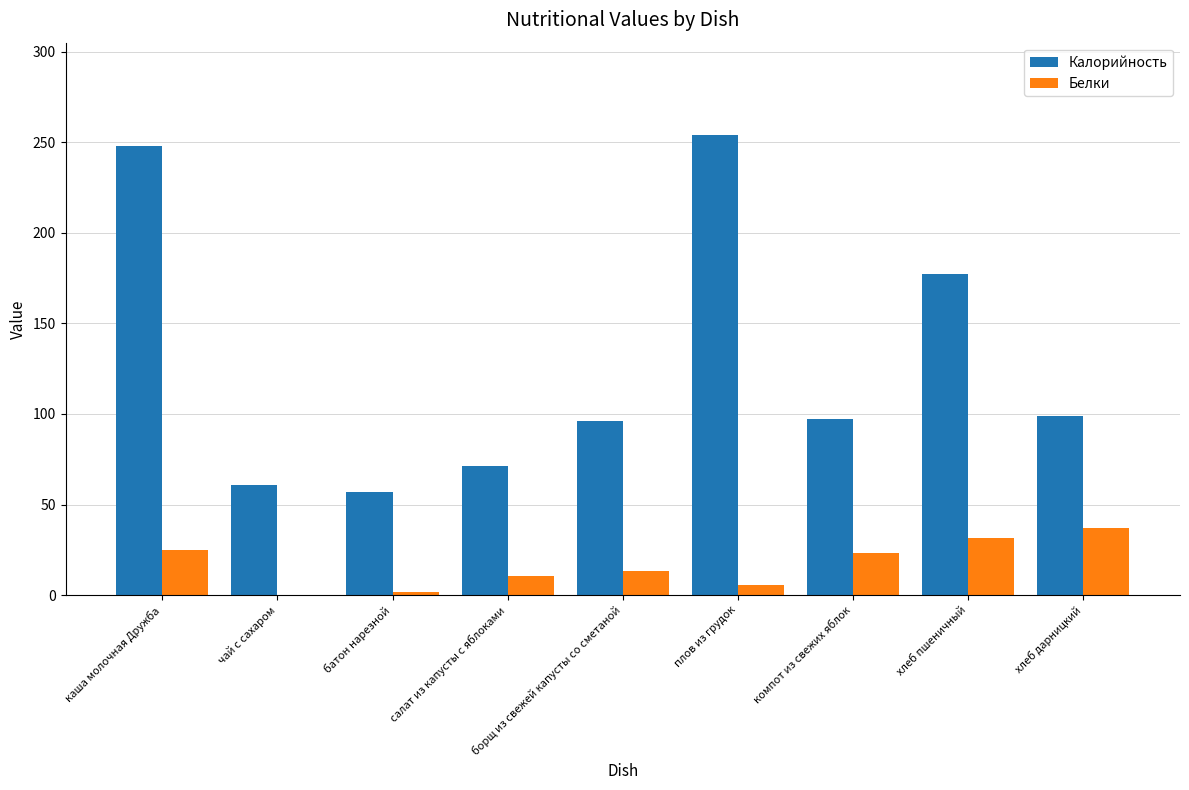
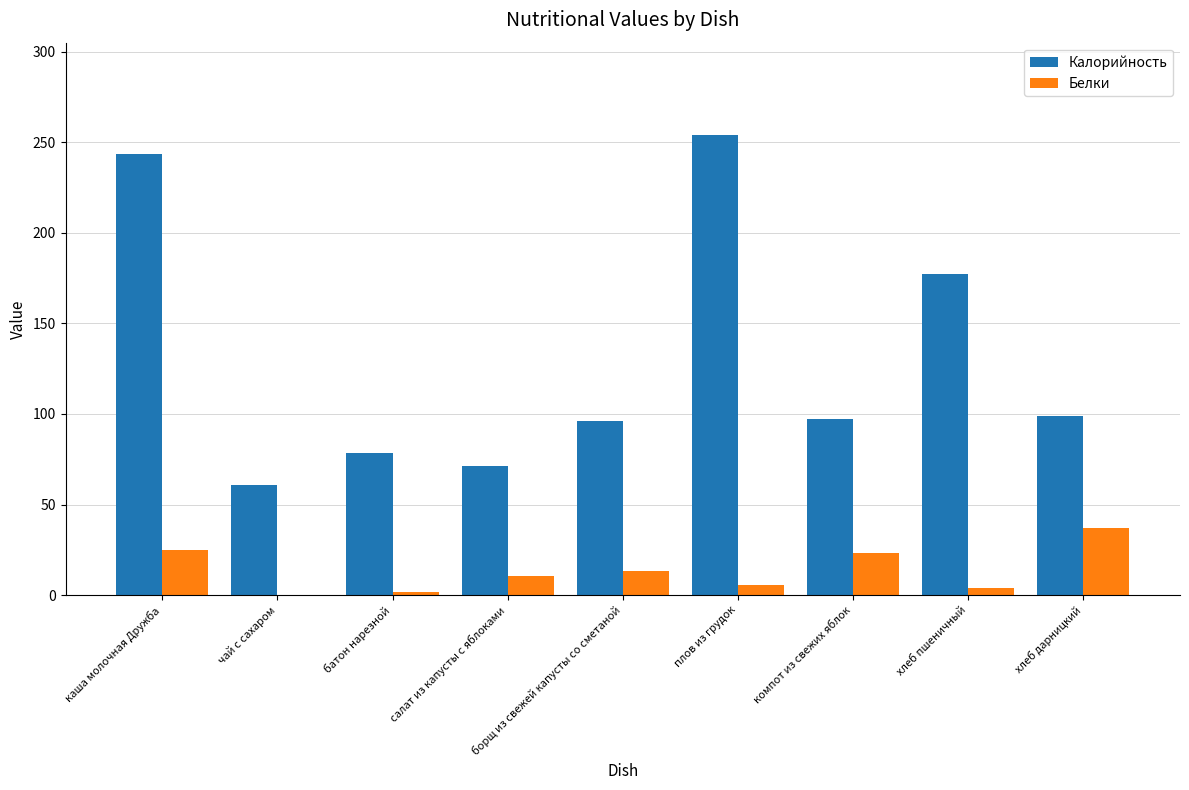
  {
    "Калорийность": {
-     "каша молочная Дружба": 248,
+     "каша молочная Дружба": 243,
      "чай с сахаром": 61,
-     "батон нарезной": 57,
+     "батон нарезной": 79,
      "салат из капусты с яблоками": 71,
      "борщ из свежей капусты со сметаной": 96,
      "плов из грудок": 254,
      "компот из свежих яблок": 97,
      "хлеб пшеничный": 177,
      "хлеб дарницкий": 99
    },
    "Белки": {
      "каша молочная Дружба": 25,
      "батон нарезной": 2,
      "салат из капусты с яблоками": 11,
      "борщ из свежей капусты со сметаной": 14,
      "плов из грудок": 6,
      "компот из свежих яблок": 23,
-     "хлеб пшеничный": 31,
+     "хлеб пшеничный": 4,
      "хлеб дарницкий": 37
    }
  }
